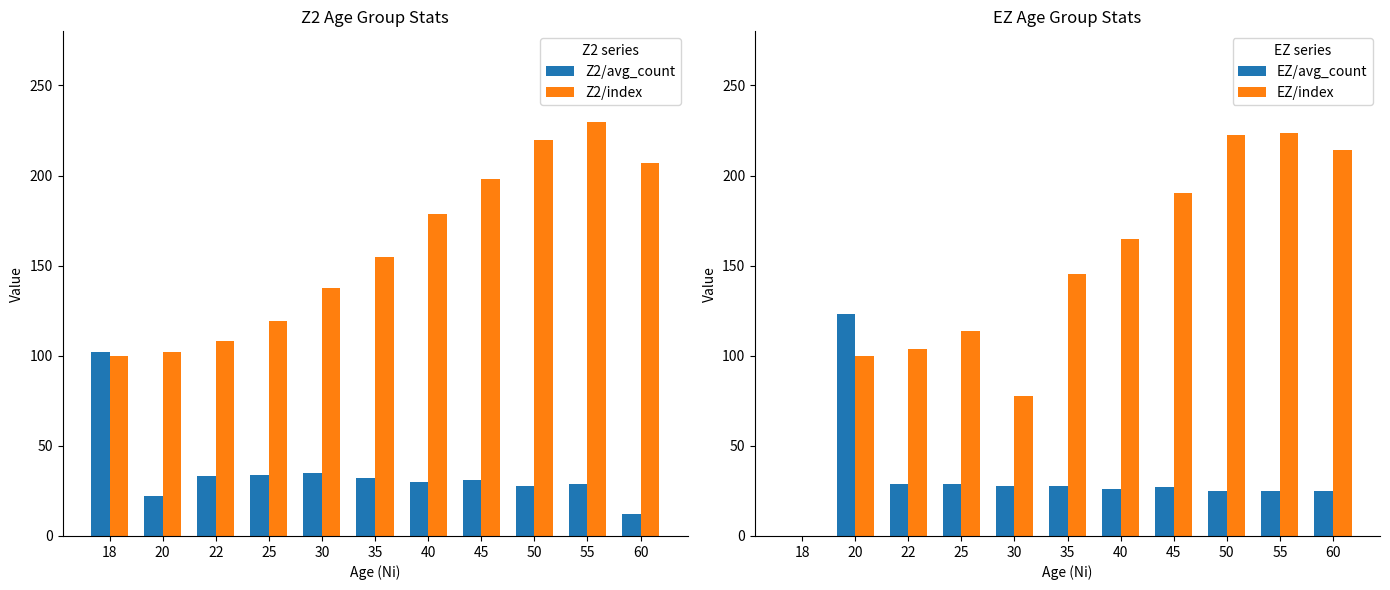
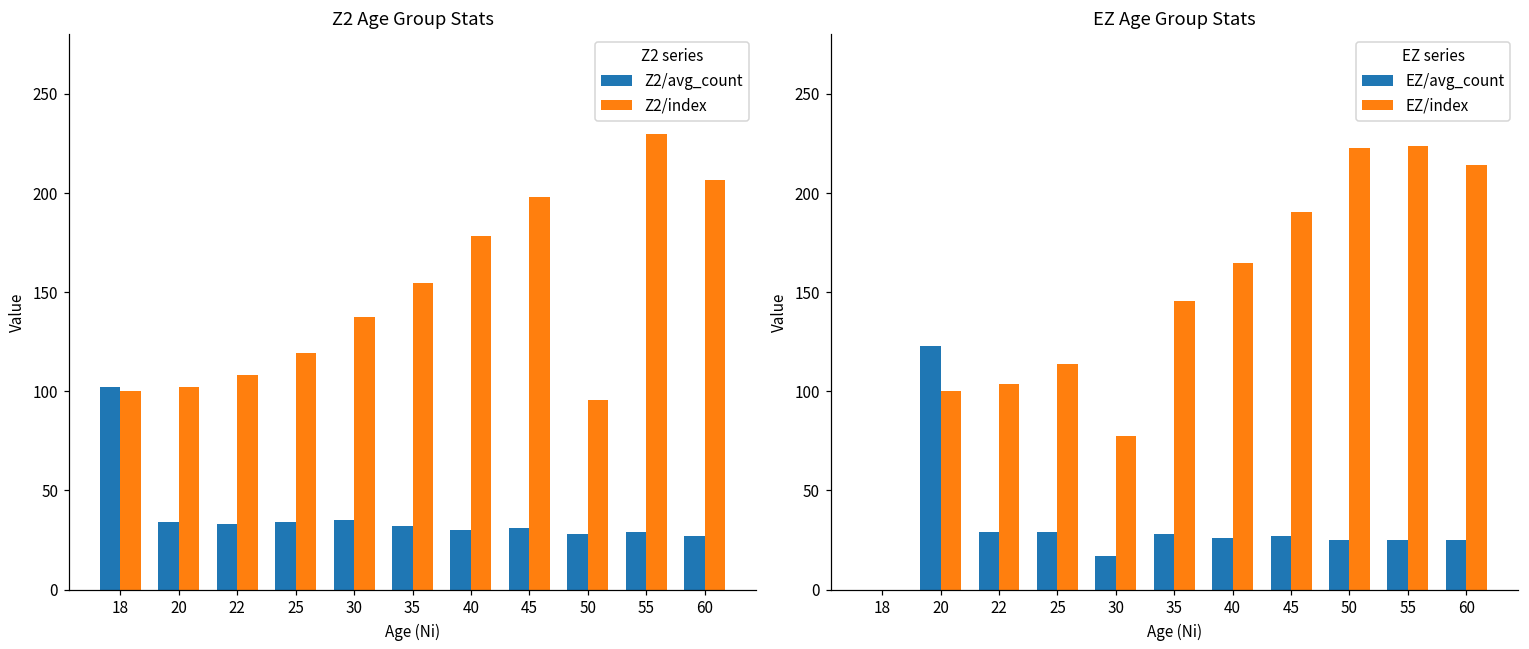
  {
    "Z2 Age Group Stats": {
      "Z2/avg_count": {
        "18": 102,
-       "20": 22,
+       "20": 34,
        "22": 33,
        "25": 34,
        "30": 35,
        "35": 32,
        "40": 30,
        "45": 31,
        "50": 28,
        "55": 29,
-       "60": 12
+       "60": 27
      },
      "Z2/index": {
        "18": 100,
        "20": 102,
        "22": 108,
        "25": 119,
        "30": 138,
        "35": 155,
        "40": 178,
        "45": 198,
-       "50": 220,
+       "50": 96,
        "55": 230,
        "60": 207
      }
    },
    "EZ Age Group Stats": {
      "EZ/avg_count": {
        "18": 0,
        "20": 123,
        "22": 29,
        "25": 29,
-       "30": 28,
+       "30": 17,
        "35": 28,
        "40": 26,
        "45": 27,
        "50": 25,
        "55": 25,
        "60": 25
      },
      "EZ/index": {
        "18": 0,
        "20": 100,
        "22": 104,
        "25": 114,
        "30": 78,
        "35": 146,
        "40": 165,
        "45": 190,
        "50": 223,
        "55": 224,
        "60": 214
      }
    }
  }
